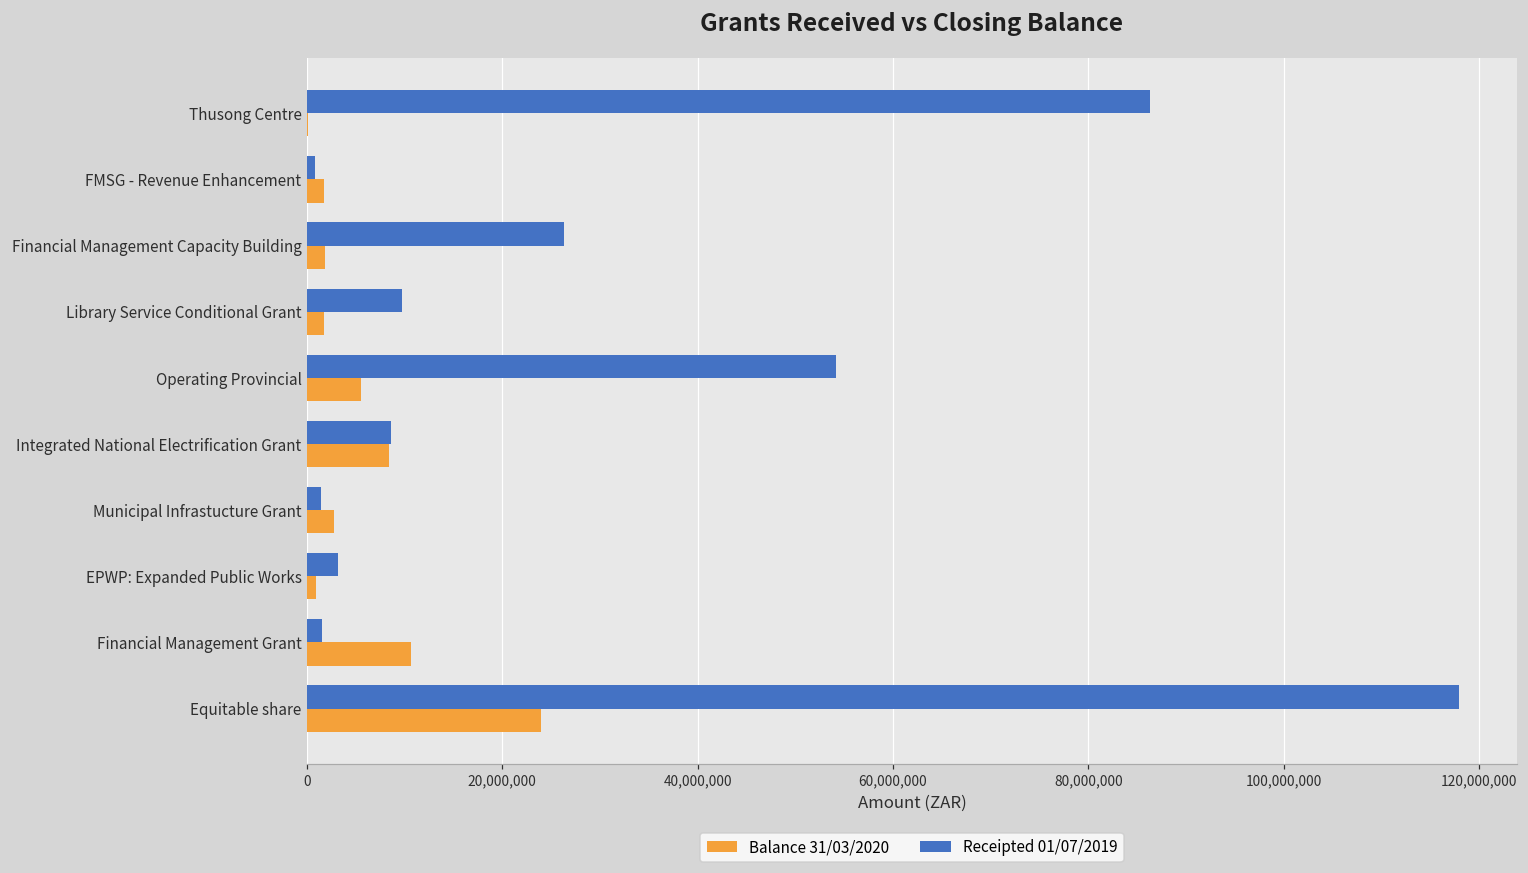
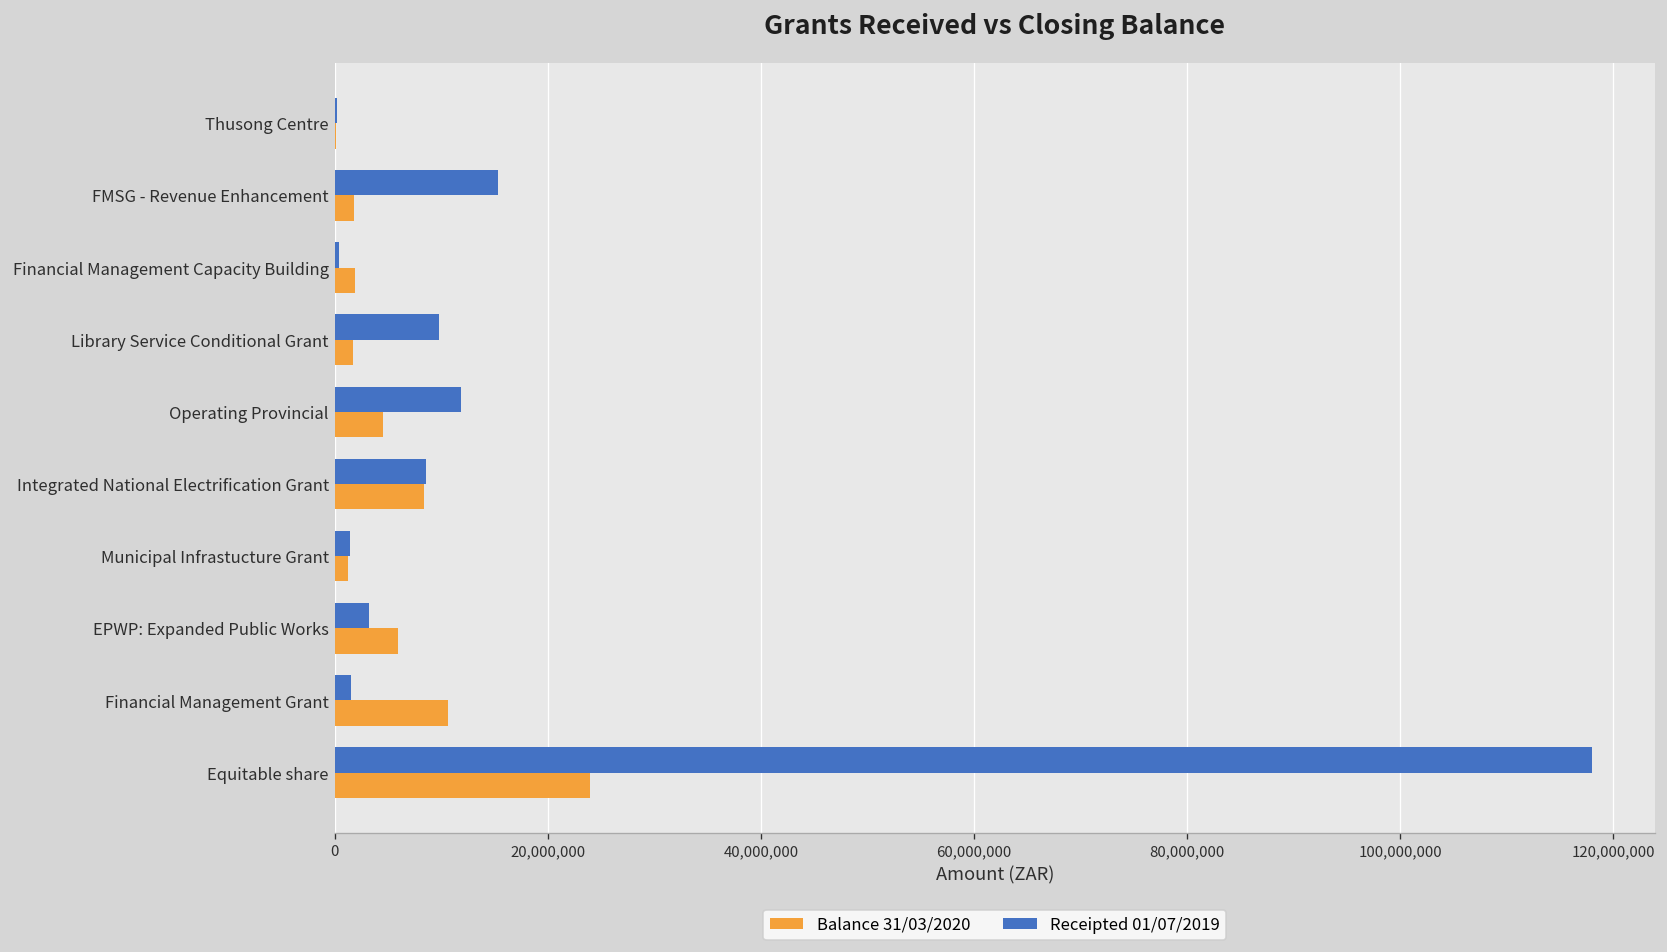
  {
    "Balance 31/03/2020": {
      "FMSG - Revenue Enhancement": "2,000,000",
      "Financial Management Capacity Building": "2,000,000",
      "Library Service Conditional Grant": "2,000,000",
-     "Operating Provincial": "5,000,000",
+     "Operating Provincial": "4,000,000",
      "Integrated National Electrification Grant": "8,000,000",
-     "Municipal Infrastucture Grant": "3,000,000",
-     "EPWP: Expanded Public Works": "1,000,000",
+     "Municipal Infrastucture Grant": "1,000,000",
+     "EPWP: Expanded Public Works": "6,000,000",
      "Financial Management Grant": "11,000,000",
      "Equitable share": "24,000,000"
    },
    "Receipted 01/07/2019": {
-     "Thusong Centre": "86,000,000",
-     "FMSG - Revenue Enhancement": "1,000,000",
-     "Financial Management Capacity Building": "26,000,000",
+     "Thusong Centre": "0",
+     "FMSG - Revenue Enhancement": "15,000,000",
+     "Financial Management Capacity Building": "0",
      "Library Service Conditional Grant": "10,000,000",
-     "Operating Provincial": "54,000,000",
+     "Operating Provincial": "12,000,000",
      "Integrated National Electrification Grant": "9,000,000",
      "Municipal Infrastucture Grant": "1,000,000",
      "EPWP: Expanded Public Works": "3,000,000",
      "Financial Management Grant": "2,000,000",
      "Equitable share": "118,000,000"
    }
  }
